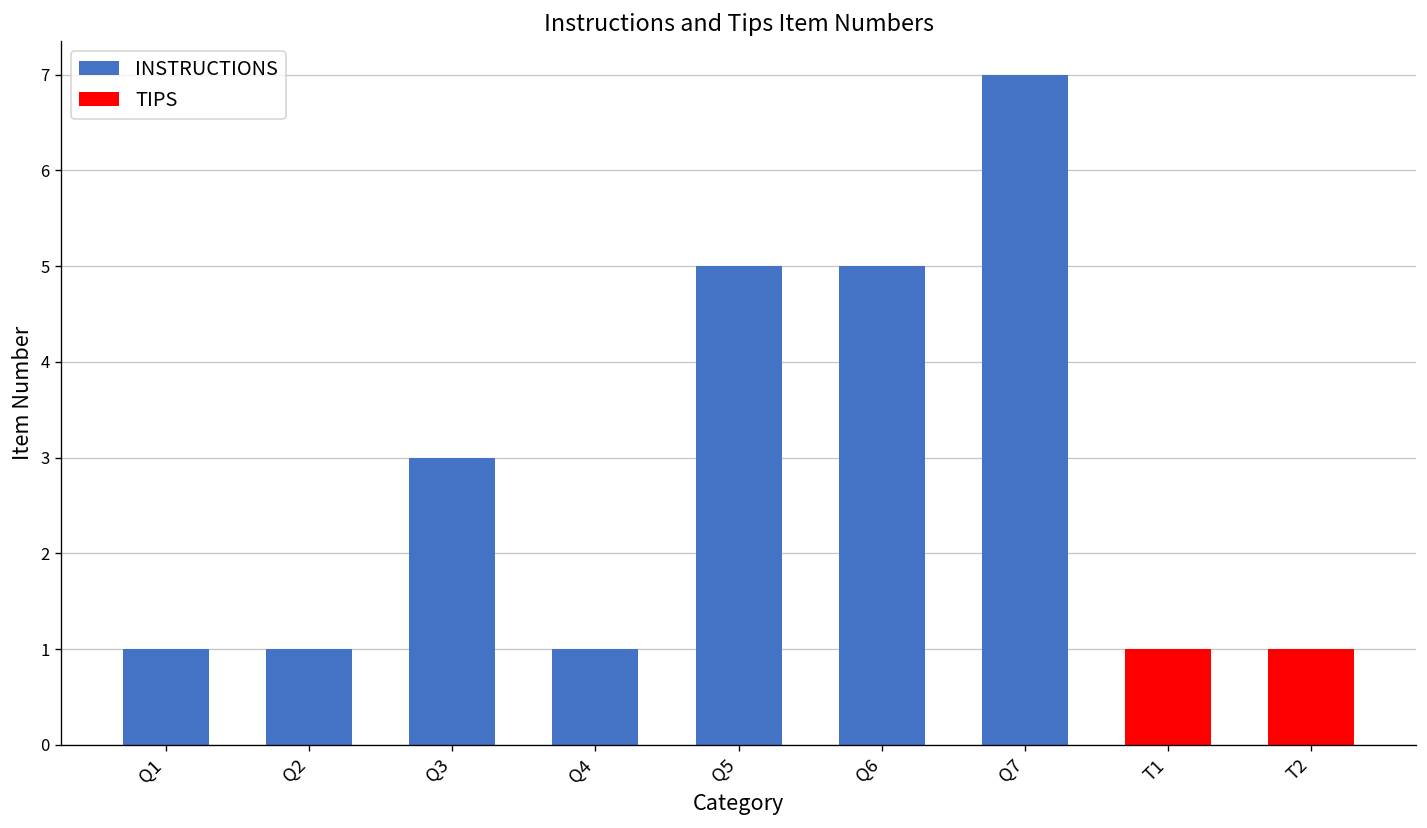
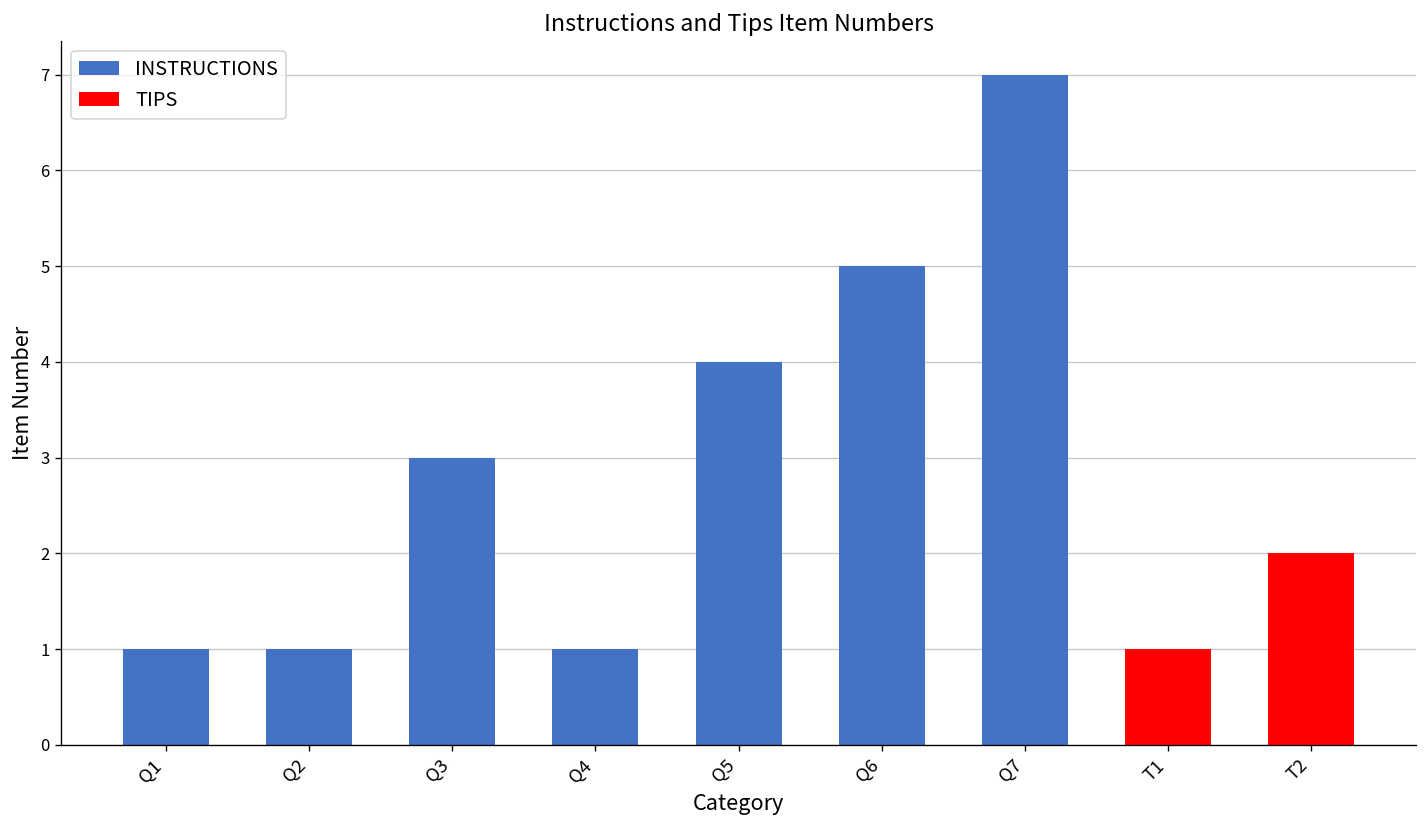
  {
    "INSTRUCTIONS": {
      "Q1": 1,
      "Q2": 1,
      "Q3": 3,
      "Q4": 1,
-     "Q5": 5,
+     "Q5": 4,
      "Q6": 5,
      "Q7": 7
    },
    "TIPS": {
      "T1": 1,
-     "T2": 1
+     "T2": 2
    }
  }
